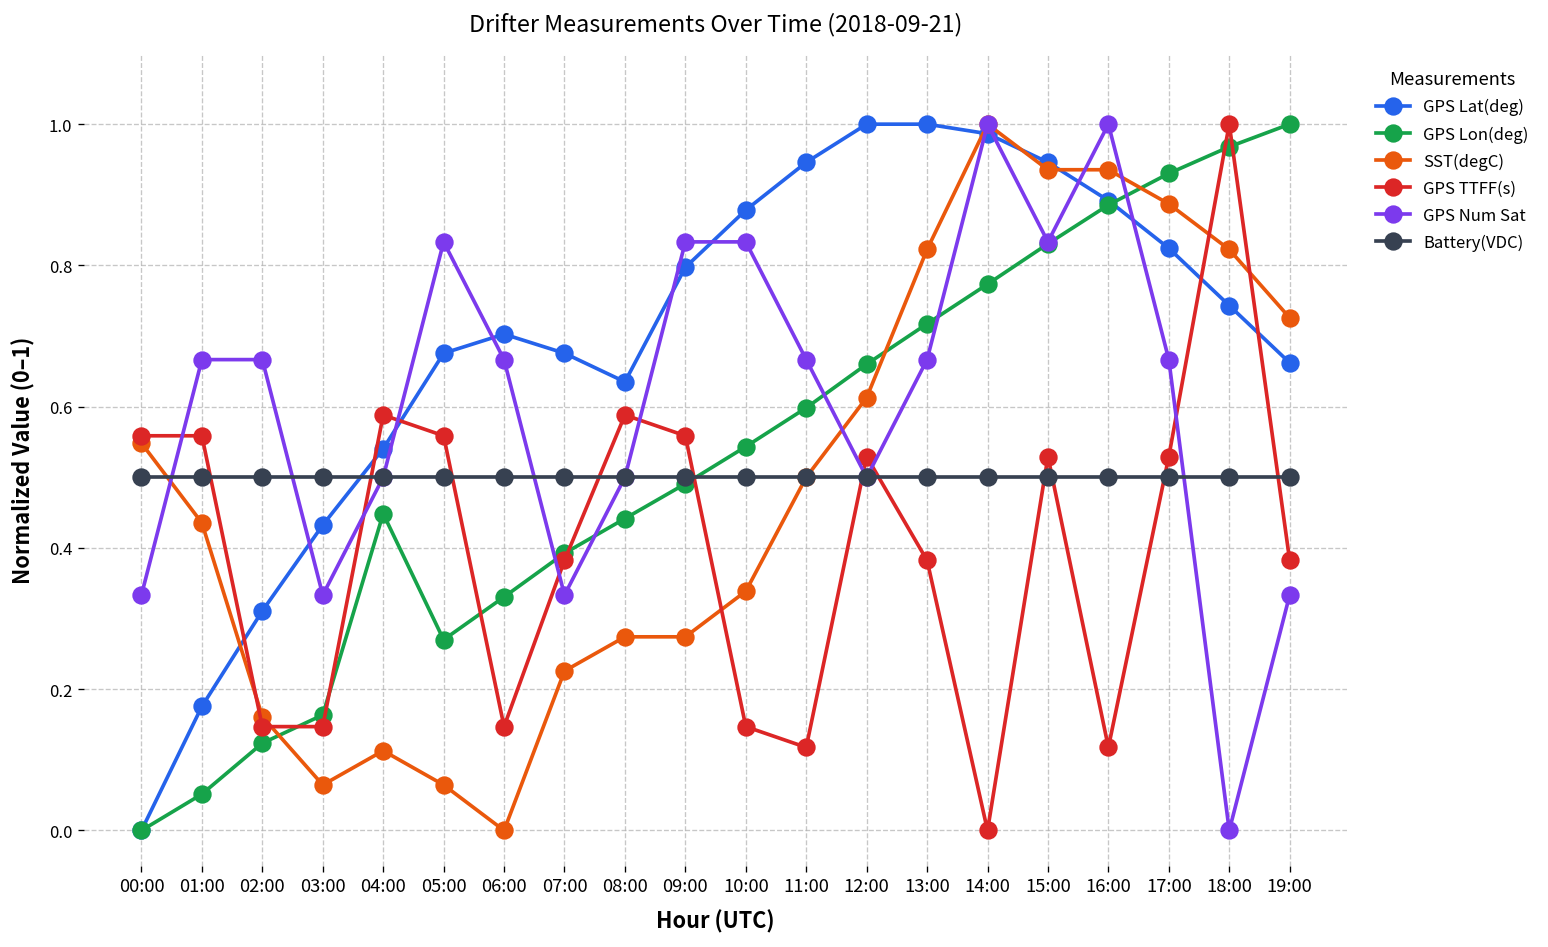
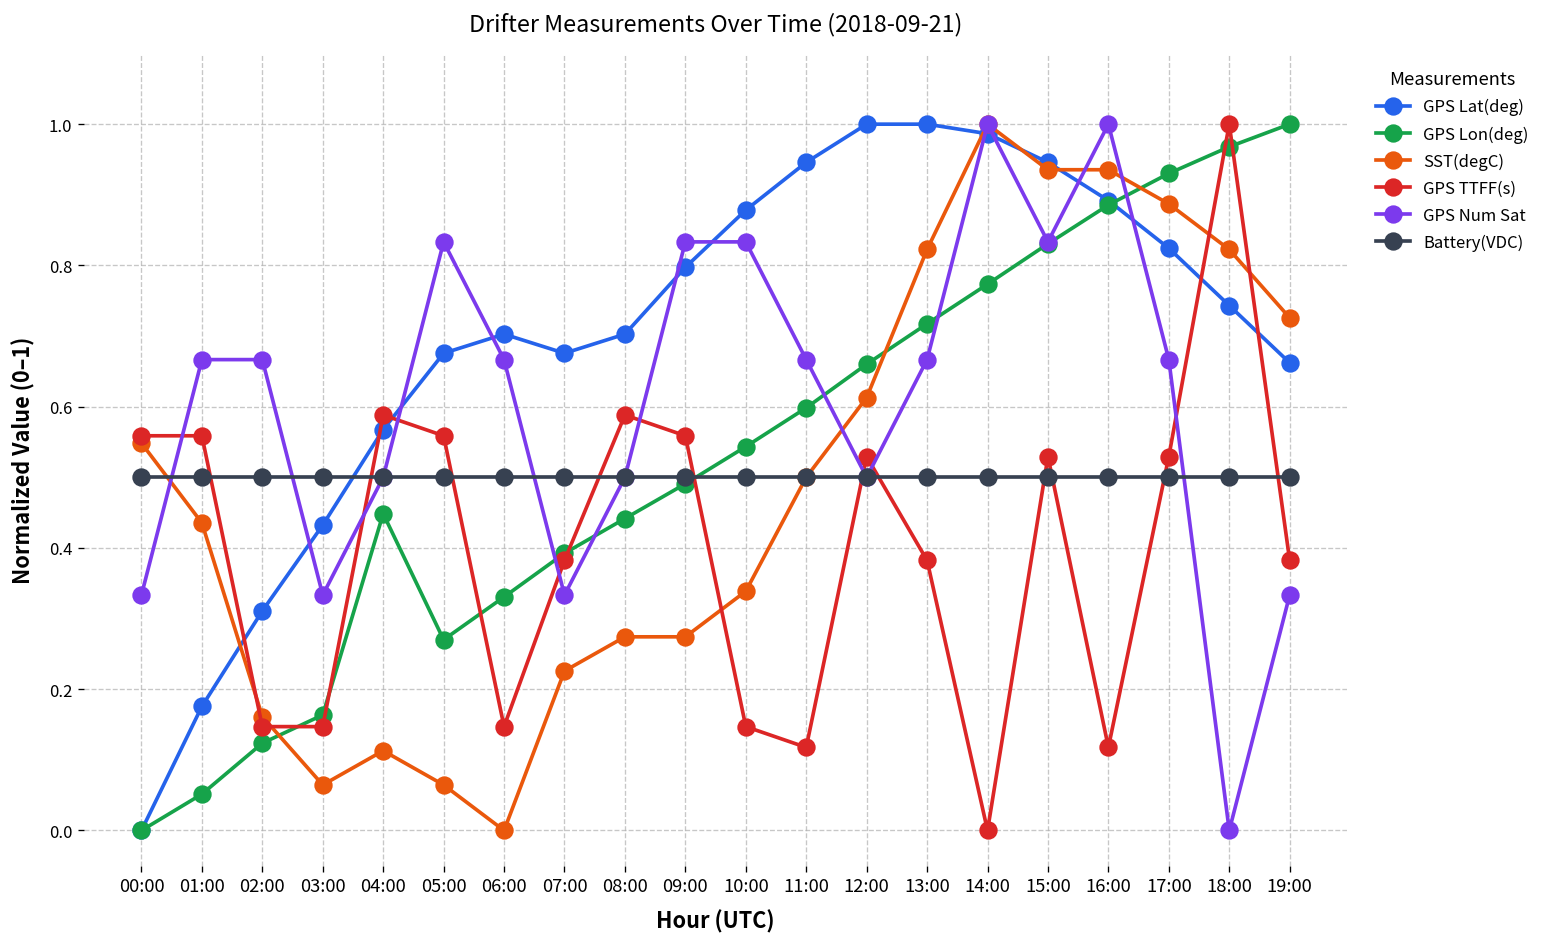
  {
    "GPS Lat(deg)": {
      "01:00": 0.18,
      "02:00": 0.31,
      "03:00": 0.43,
-     "04:00": 0.54,
+     "04:00": 0.57,
      "05:00": 0.68,
      "06:00": 0.70,
      "07:00": 0.68,
-     "08:00": 0.64,
+     "08:00": 0.70,
      "09:00": 0.80,
      "10:00": 0.88,
      "11:00": 0.95,
      "12:00": 1.00,
      "13:00": 1.00,
      "14:00": 0.99,
      "15:00": 0.95,
      "16:00": 0.89,
      "17:00": 0.82,
      "18:00": 0.74,
      "19:00": 0.66
    },
    "GPS Lon(deg)": {
      "01:00": 0.05,
      "02:00": 0.12,
      "03:00": 0.16,
      "04:00": 0.45,
      "05:00": 0.27,
      "06:00": 0.33,
      "07:00": 0.39,
      "08:00": 0.44,
      "09:00": 0.49,
      "10:00": 0.54,
      "11:00": 0.60,
      "12:00": 0.66,
      "13:00": 0.72,
      "14:00": 0.77,
      "16:00": 0.89,
      "17:00": 0.93,
      "18:00": 0.97,
      "19:00": 1.00
    },
    "GPS Num Sat": {
      "00:00": 0.33,
      "01:00": 0.67,
      "02:00": 0.67,
      "03:00": 0.33,
      "05:00": 0.83,
      "06:00": 0.67,
      "07:00": 0.33,
      "09:00": 0.83,
      "10:00": 0.83,
      "11:00": 0.67,
      "13:00": 0.67,
      "16:00": 1.00,
      "17:00": 0.67,
      "18:00": 0.00,
      "19:00": 0.33
    },
    "Battery(VDC)": {
      "00:00": 0.50,
      "01:00": 0.50,
      "02:00": 0.50,
      "03:00": 0.50,
      "05:00": 0.50,
      "06:00": 0.50,
      "07:00": 0.50,
      "09:00": 0.50,
      "10:00": 0.50,
      "13:00": 0.50,
      "14:00": 0.50,
      "15:00": 0.50,
      "16:00": 0.50,
      "17:00": 0.50,
      "18:00": 0.50,
      "19:00": 0.50
    }
  }
